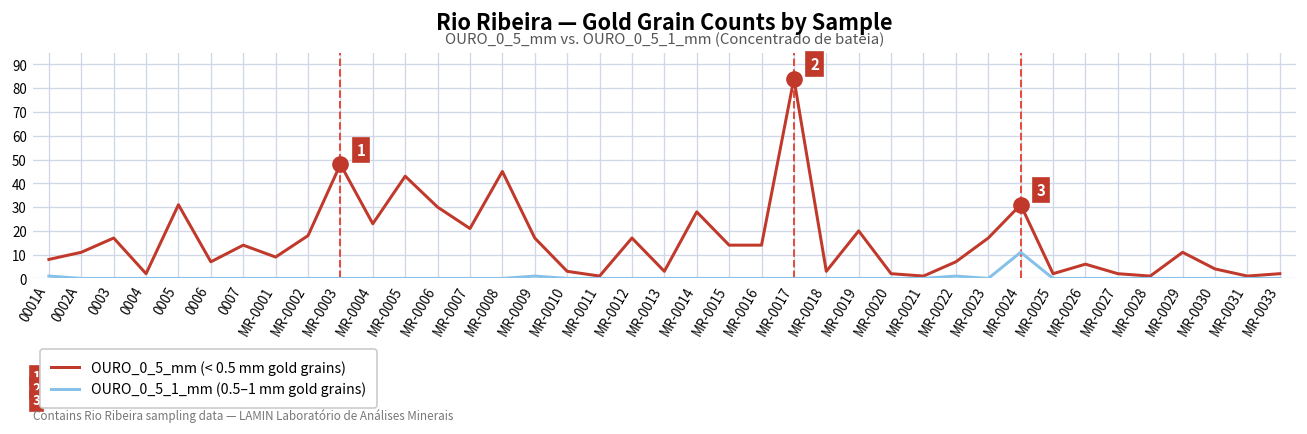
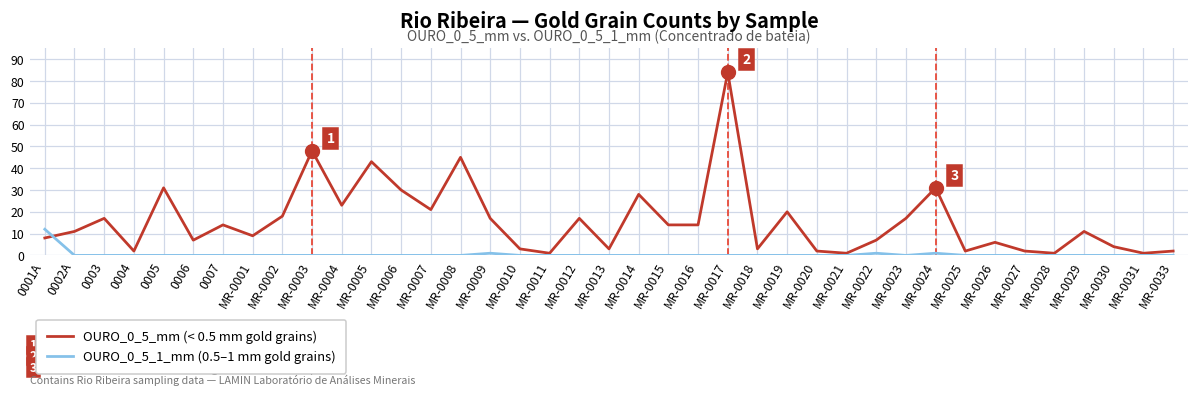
  {
    "OURO_0_5_1_mm (0.5–1 mm gold grains)": {
-     "0001A": 1,
+     "0001A": 12,
      "0002A": 0,
      "0003": 0,
      "0004": 0,
      "0005": 0,
      "0006": 0,
      "0007": 0,
      "MR-0001": 0,
      "MR-0002": 0,
      "MR-0003": 0,
      "MR-0004": 0,
      "MR-0005": 0,
      "MR-0006": 0,
      "MR-0007": 0,
      "MR-0008": 0,
      "MR-0009": 1,
      "MR-0010": 0,
      "MR-0012": 0,
      "MR-0013": 0,
      "MR-0014": 0,
      "MR-0015": 0,
      "MR-0016": 0,
      "MR-0017": 0,
      "MR-0018": 0,
      "MR-0019": 0,
      "MR-0020": 0,
      "MR-0022": 1,
      "MR-0023": 0,
-     "MR-0024": 11,
+     "MR-0024": 1,
      "MR-0025": 0,
      "MR-0026": 0,
      "MR-0027": 0,
      "MR-0029": 0,
      "MR-0030": 0,
      "MR-0033": 0
    }
  }
